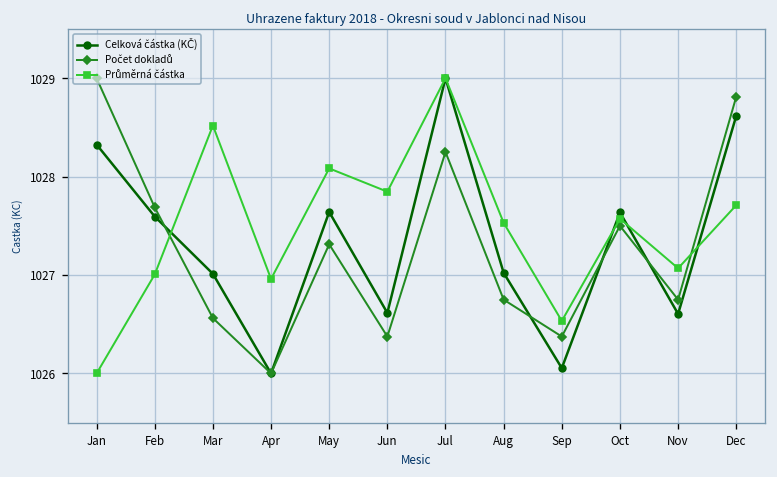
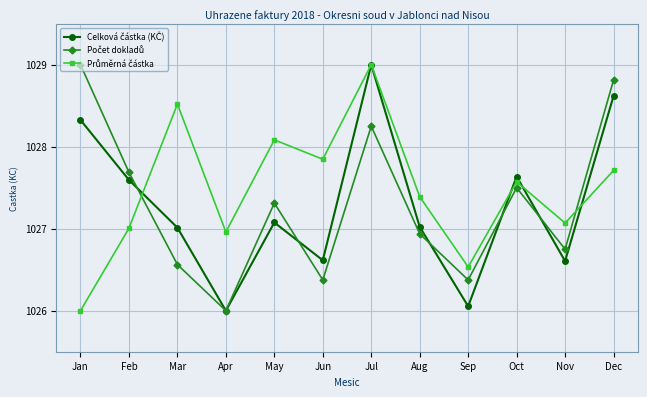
  {
    "Celková částka (KČ)": {
      "Jan": 1028.3,
      "Feb": 1027.6,
      "Mar": 1027.0,
-     "May": 1027.6,
+     "May": 1027.1,
      "Jun": 1026.6,
      "Aug": 1027.0,
      "Sep": 1026.1,
      "Oct": 1027.6,
      "Nov": 1026.6,
      "Dec": 1028.6
    },
    "Počet dokladů": {
      "Feb": 1027.7,
      "Mar": 1026.6,
      "May": 1027.3,
      "Jun": 1026.4,
      "Jul": 1028.3,
-     "Aug": 1026.8,
+     "Aug": 1026.9,
      "Sep": 1026.4,
      "Oct": 1027.5,
      "Nov": 1026.8,
      "Dec": 1028.8
    },
    "Průměrná částka": {
      "Jan": 1026.0,
      "Feb": 1027.0,
      "Mar": 1028.5,
      "Apr": 1027.0,
      "May": 1028.1,
      "Jun": 1027.8,
-     "Aug": 1027.5,
+     "Aug": 1027.4,
      "Sep": 1026.5,
      "Oct": 1027.6,
      "Nov": 1027.1,
      "Dec": 1027.7
    }
  }
